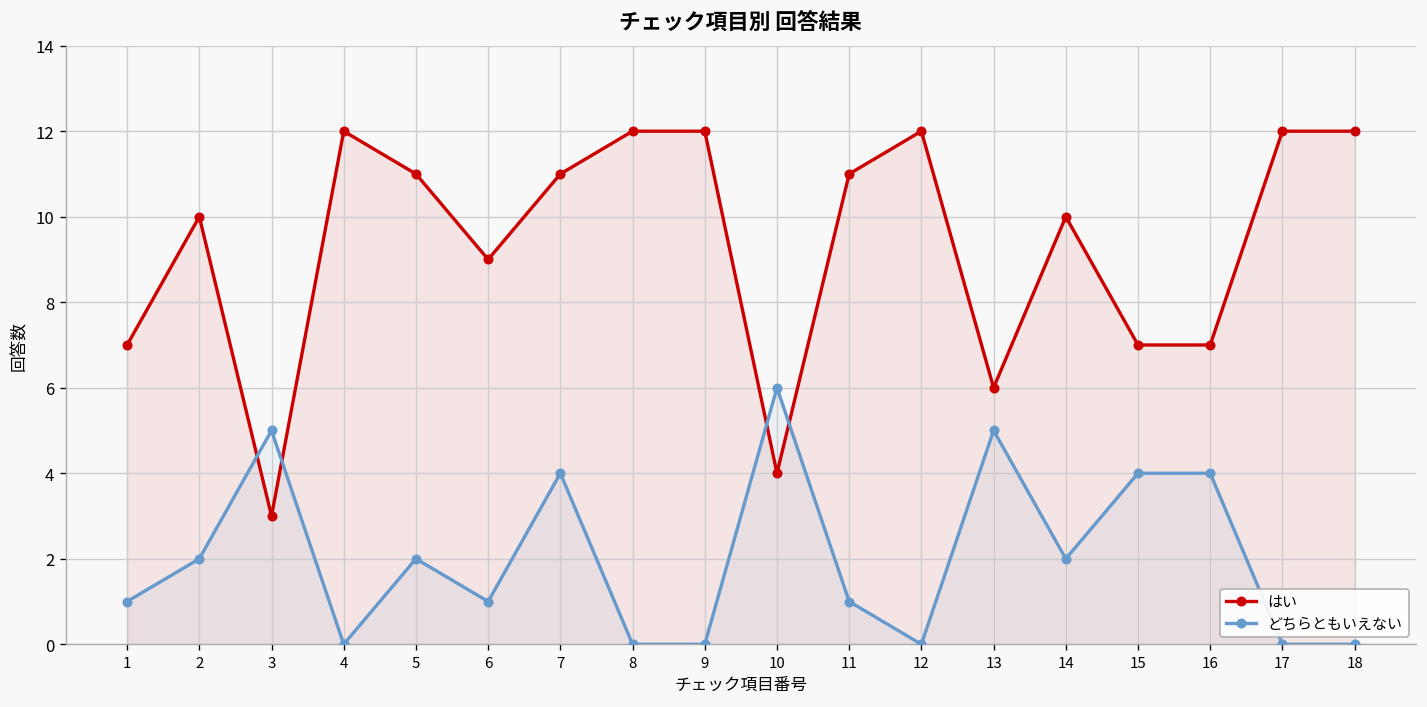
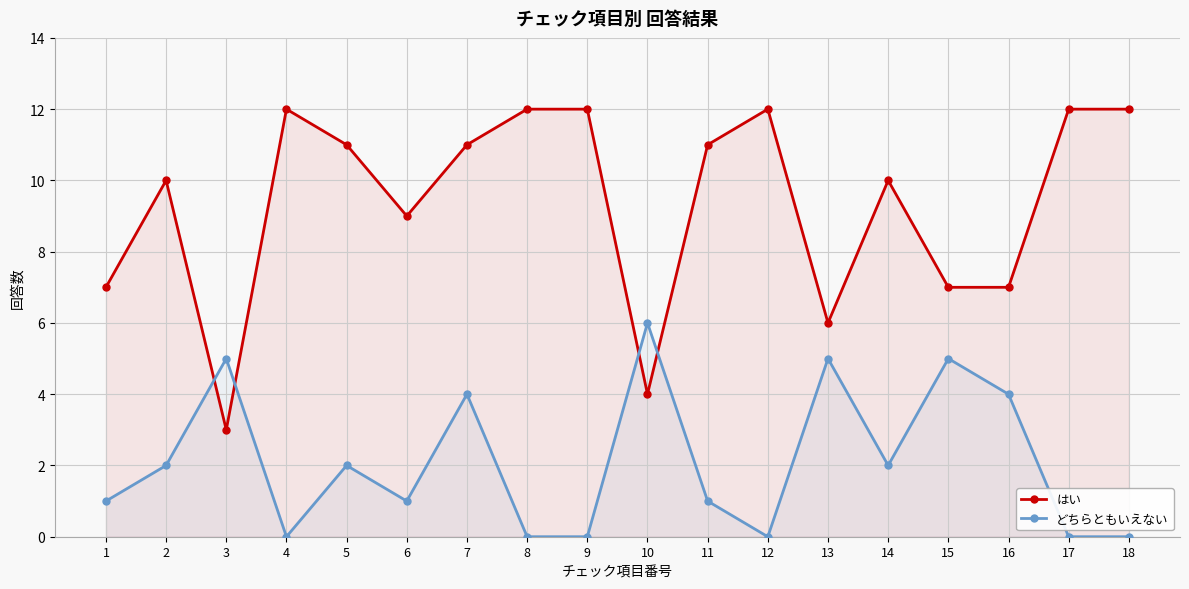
  {
    "はい": {
      "1": 7,
      "2": 10,
      "3": 3,
      "4": 12,
      "5": 11,
      "6": 9,
      "7": 11,
      "8": 12,
      "9": 12,
      "10": 4,
      "11": 11,
      "12": 12,
      "13": 6,
      "14": 10,
      "15": 7,
      "16": 7,
      "17": 12,
      "18": 12
    },
    "どちらともいえない": {
      "1": 1,
      "2": 2,
      "3": 5,
      "4": 0,
      "5": 2,
      "6": 1,
      "7": 4,
      "8": 0,
      "9": 0,
      "10": 6,
      "11": 1,
      "12": 0,
      "13": 5,
      "14": 2,
-     "15": 4,
+     "15": 5,
      "16": 4,
      "17": 0,
      "18": 0
    }
  }
